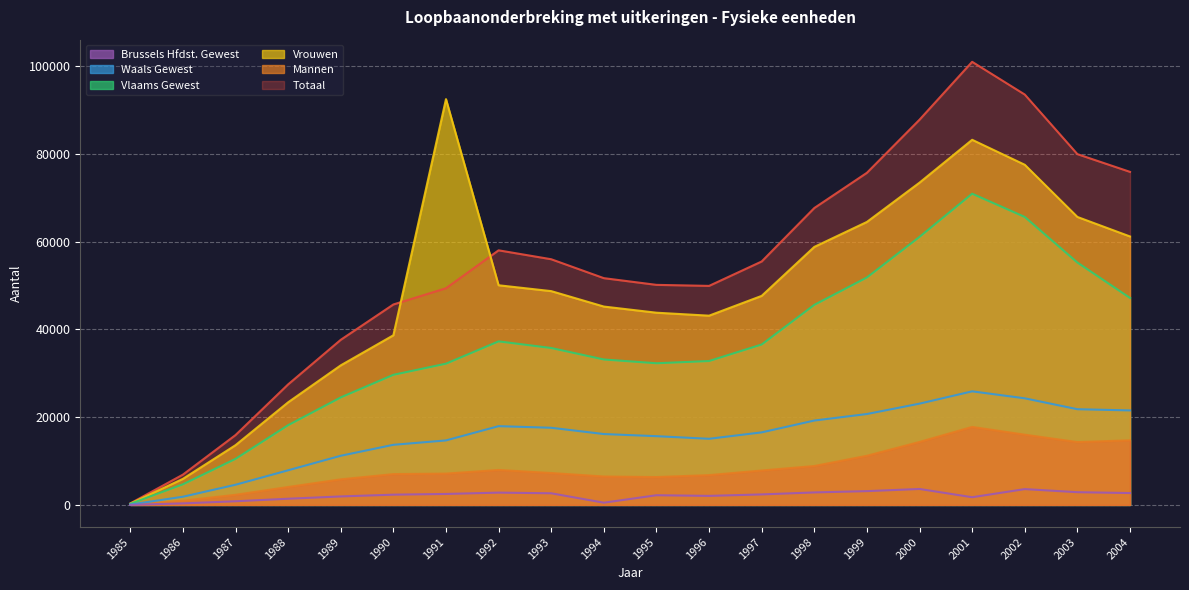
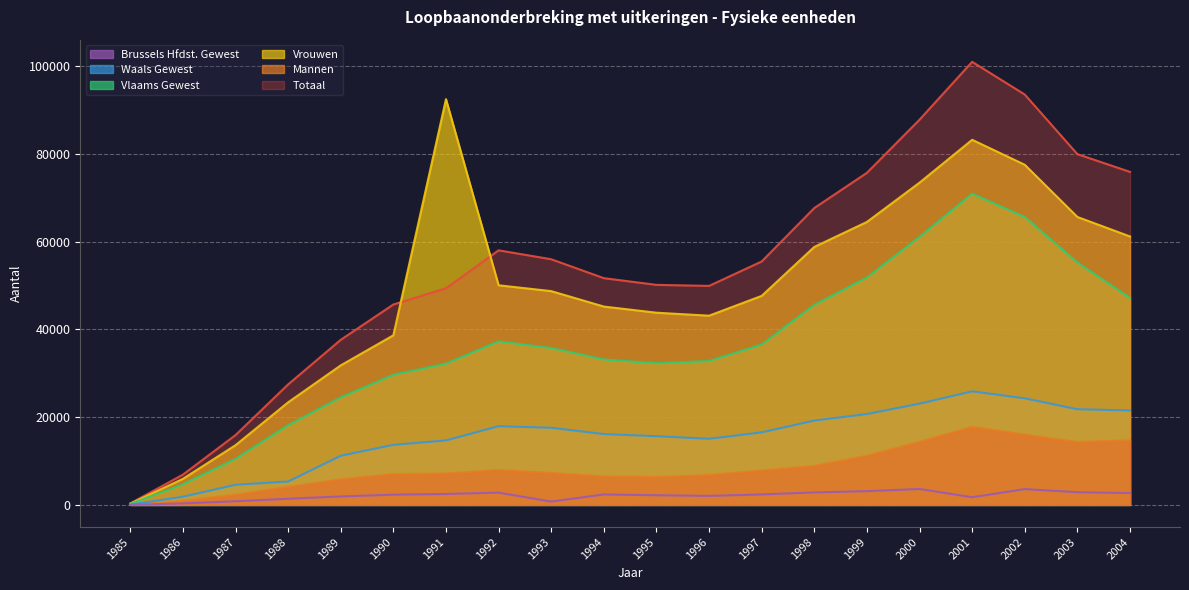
  {
    "Brussels Hfdst. Gewest": {
      "1986": 0,
      "1987": 1000,
      "1988": 1000,
      "1989": 2000,
      "1990": 2000,
      "1991": 2000,
      "1992": 3000,
-     "1993": 3000,
-     "1994": 1000,
+     "1993": 1000,
+     "1994": 2000,
      "1995": 2000,
      "1996": 2000,
      "1997": 2000,
      "1998": 3000,
      "1999": 3000,
      "2000": 4000,
      "2001": 2000,
      "2002": 4000,
      "2003": 3000,
      "2004": 3000
    },
    "Waals Gewest": {
      "1986": 2000,
      "1987": 5000,
-     "1988": 8000,
+     "1988": 5000,
      "1989": 11000,
      "1990": 14000,
      "1991": 15000,
      "1992": 18000,
      "1993": 18000,
      "1994": 16000,
      "1995": 16000,
      "1996": 15000,
      "1997": 17000,
      "1998": 19000,
      "1999": 21000,
      "2000": 23000,
      "2001": 26000,
      "2002": 24000,
      "2003": 22000,
      "2004": 22000
    },
    "Vlaams Gewest": {
      "1986": 5000,
      "1987": 10000,
      "1988": 18000,
      "1989": 24000,
      "1990": 30000,
      "1991": 32000,
      "1992": 37000,
      "1993": 36000,
      "1994": 33000,
      "1995": 32000,
      "1996": 33000,
      "1997": 37000,
      "1998": 46000,
      "1999": 52000,
      "2000": 61000,
      "2001": 71000,
      "2002": 66000,
      "2003": 55000,
      "2004": 47000
    },
    "Vrouwen": {
      "1986": 6000,
      "1987": 14000,
      "1988": 23000,
      "1989": 32000,
      "1990": 39000,
      "1991": 92000,
      "1992": 50000,
      "1993": 49000,
      "1994": 45000,
      "1995": 44000,
      "1996": 43000,
      "1997": 48000,
      "1998": 59000,
      "1999": 64000,
      "2000": 73000,
      "2001": 83000,
      "2002": 77000,
      "2003": 66000,
      "2004": 61000
    }
  }
